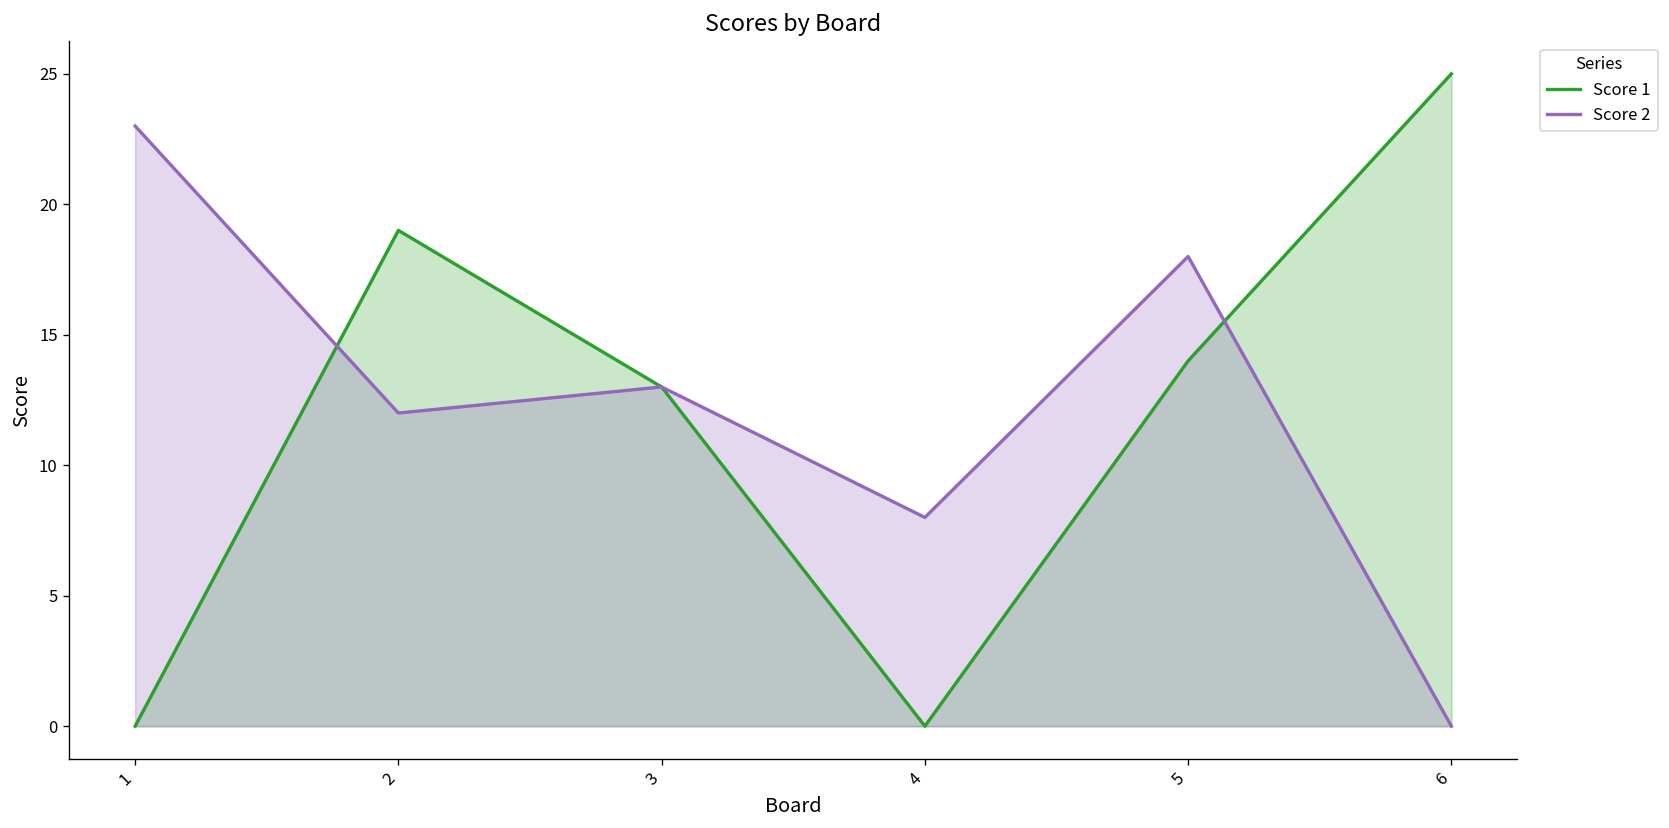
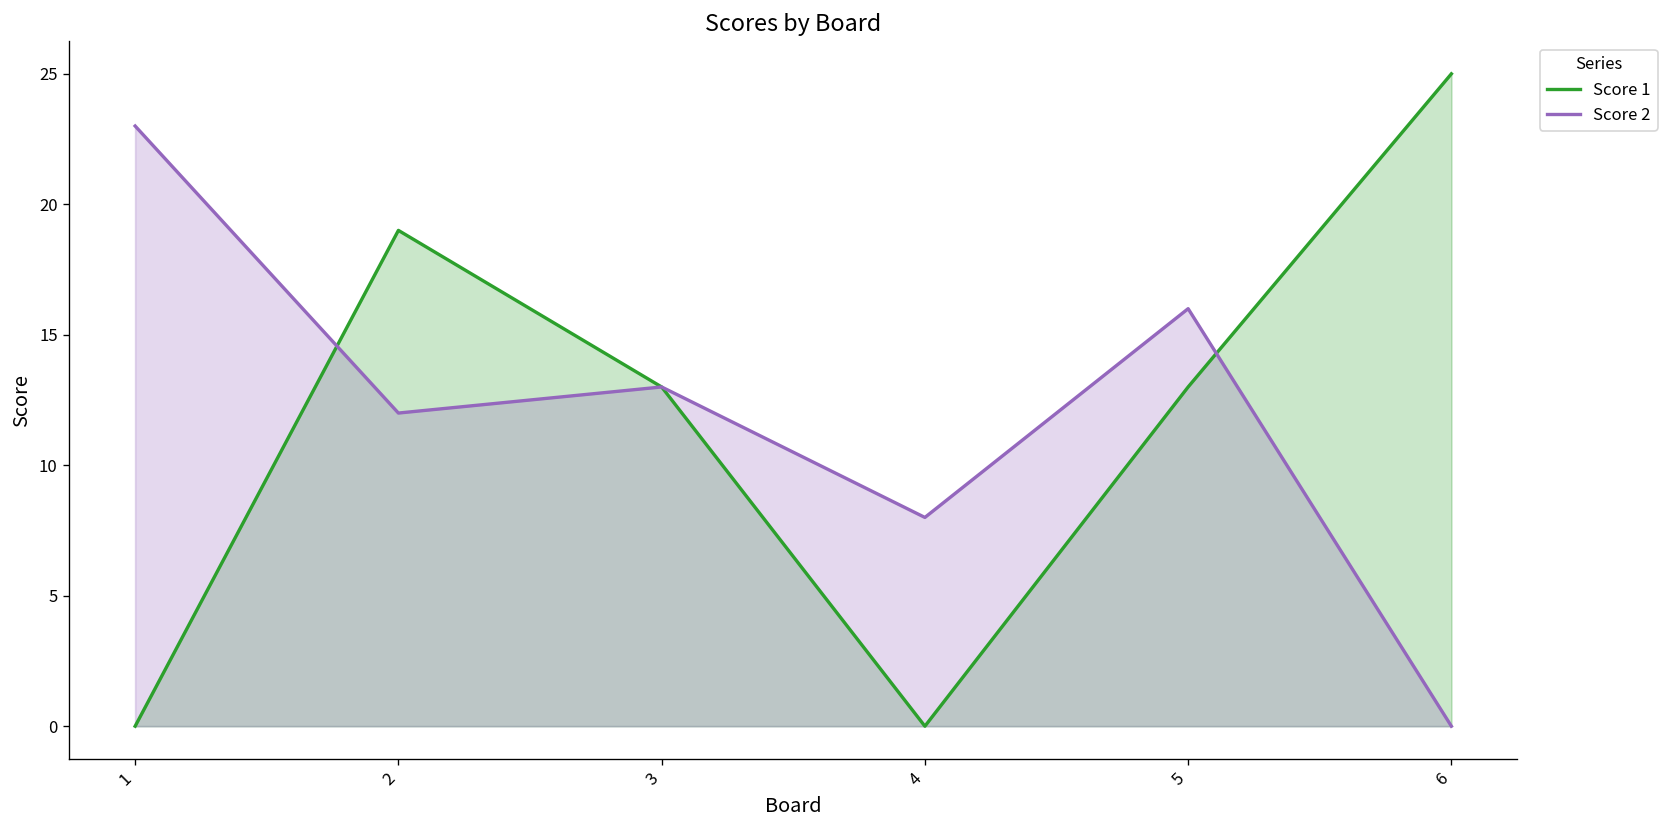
  {
    "Score 1": {
      "1": 0,
      "2": 19,
      "4": 0,
-     "5": 14,
+     "5": 13,
      "6": 25
    },
    "Score 2": {
      "1": 23,
      "2": 12,
      "4": 8,
-     "5": 18,
+     "5": 16,
      "6": 0
    }
  }
